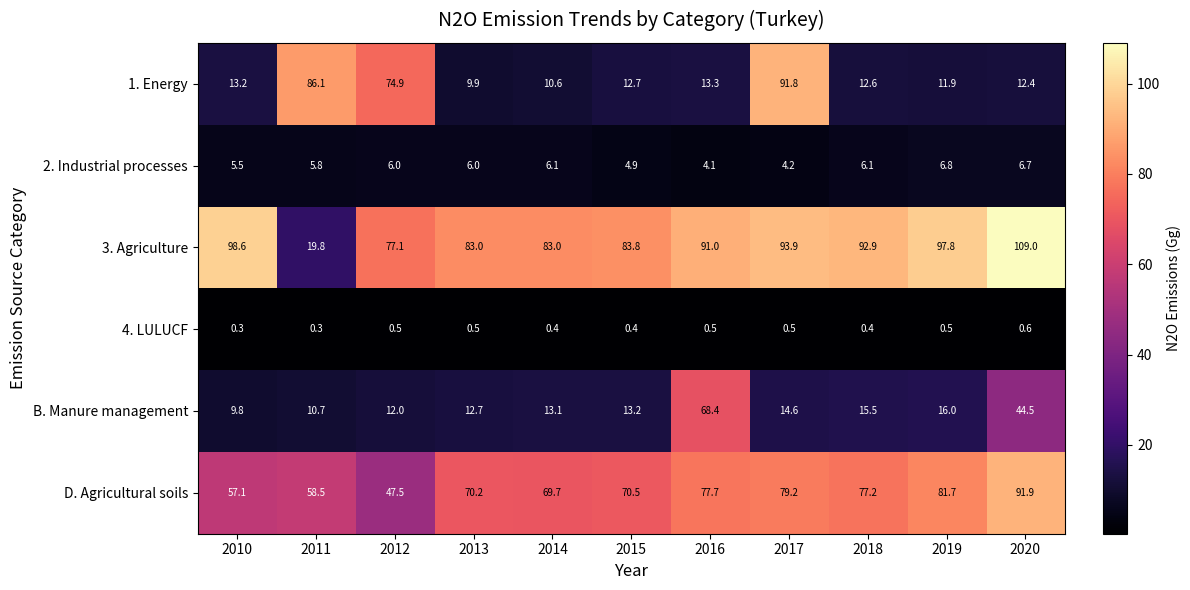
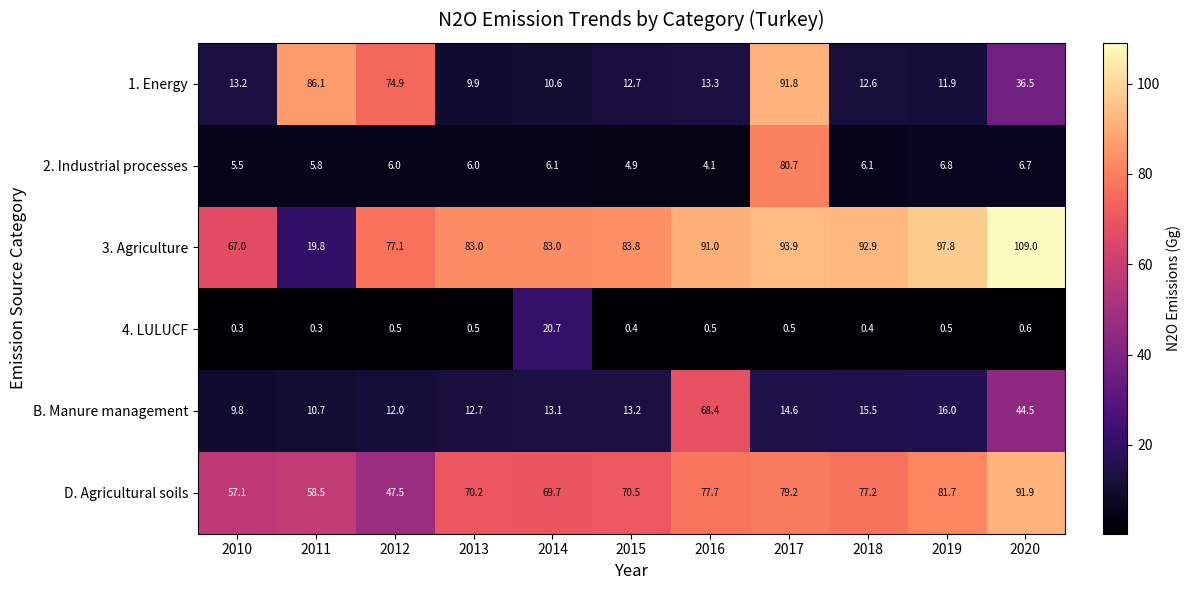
  {
    "1. Energy": {
      "2010": 13.2,
      "2011": 86.1,
      "2012": 74.9,
      "2013": 9.9,
      "2014": 10.6,
      "2015": 12.7,
      "2016": 13.3,
      "2017": 91.8,
      "2018": 12.6,
      "2019": 11.9,
-     "2020": 12.4
+     "2020": 36.5
    },
    "2. Industrial processes": {
      "2010": 5.5,
      "2011": 5.8,
      "2012": 6.0,
      "2013": 6.0,
      "2014": 6.1,
      "2015": 4.9,
      "2016": 4.1,
-     "2017": 4.2,
+     "2017": 80.7,
      "2018": 6.1,
      "2019": 6.8,
      "2020": 6.7
    },
    "3. Agriculture": {
-     "2010": 98.6,
+     "2010": 67.0,
      "2011": 19.8,
      "2012": 77.1,
      "2013": 83.0,
      "2014": 83.0,
      "2015": 83.8,
      "2016": 91.0,
      "2017": 93.9,
      "2018": 92.9,
      "2019": 97.8,
      "2020": 109.0
    },
    "4. LULUCF": {
      "2010": 0.3,
      "2011": 0.3,
      "2012": 0.5,
      "2013": 0.5,
-     "2014": 0.4,
+     "2014": 20.7,
      "2015": 0.4,
      "2016": 0.5,
      "2017": 0.5,
      "2018": 0.4,
      "2019": 0.5,
      "2020": 0.6
    },
    "B. Manure management": {
      "2010": 9.8,
      "2011": 10.7,
      "2012": 12.0,
      "2013": 12.7,
      "2014": 13.1,
      "2015": 13.2,
      "2016": 68.4,
      "2017": 14.6,
      "2018": 15.5,
      "2019": 16.0,
      "2020": 44.5
    },
    "D. Agricultural soils": {
      "2010": 57.1,
      "2011": 58.5,
      "2012": 47.5,
      "2013": 70.2,
      "2014": 69.7,
      "2015": 70.5,
      "2016": 77.7,
      "2017": 79.2,
      "2018": 77.2,
      "2019": 81.7,
      "2020": 91.9
    }
  }
